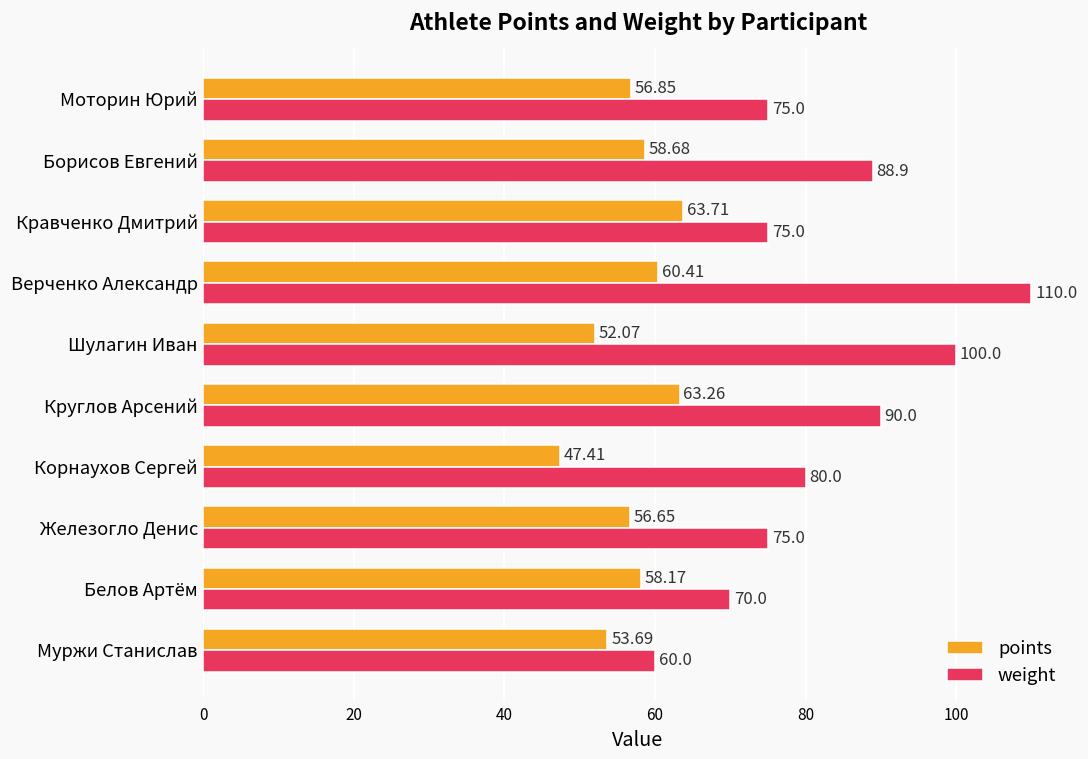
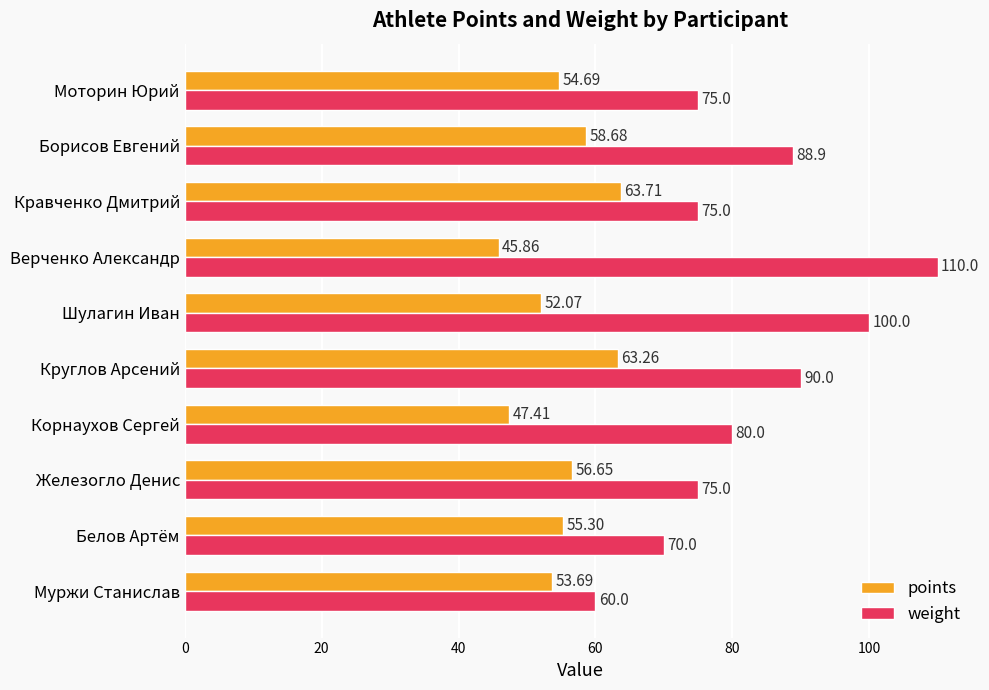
  {
    "points": {
-     "Моторин Юрий": 56.85,
+     "Моторин Юрий": 54.69,
      "Борисов Евгений": 58.68,
      "Кравченко Дмитрий": 63.71,
-     "Верченко Александр": 60.41,
+     "Верченко Александр": 45.86,
      "Шулагин Иван": 52.07,
      "Круглов Арсений": 63.26,
      "Корнаухов Сергей": 47.41,
      "Железогло Денис": 56.65,
-     "Белов Артём": 58.17,
+     "Белов Артём": 55.30,
      "Муржи Станислав": 53.69
    },
    "weight": {
      "Моторин Юрий": 75.0,
      "Борисов Евгений": 88.9,
      "Кравченко Дмитрий": 75.0,
      "Верченко Александр": 110.0,
      "Шулагин Иван": 100.0,
      "Круглов Арсений": 90.0,
      "Корнаухов Сергей": 80.0,
      "Железогло Денис": 75.0,
      "Белов Артём": 70.0,
      "Муржи Станислав": 60.0
    }
  }
